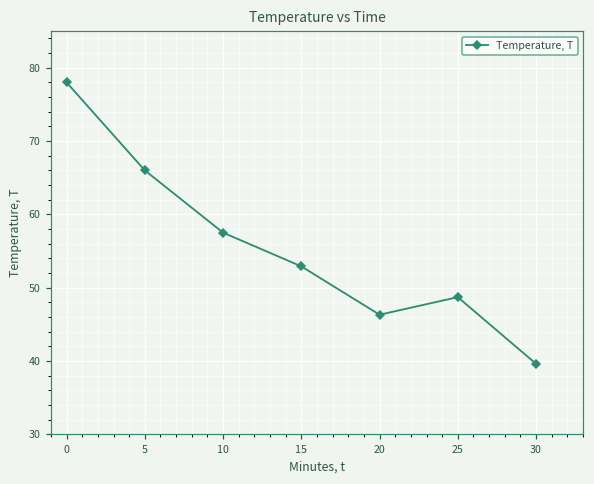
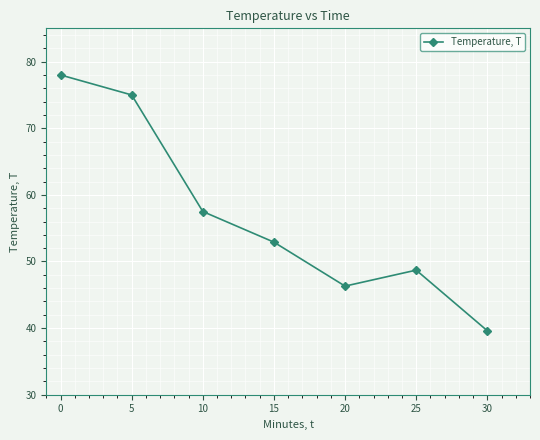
  {
    "0": 78,
-   "5": 66,
+   "5": 75,
    "10": 58,
    "15": 53,
    "20": 46,
    "25": 49,
    "30": 40
  }
